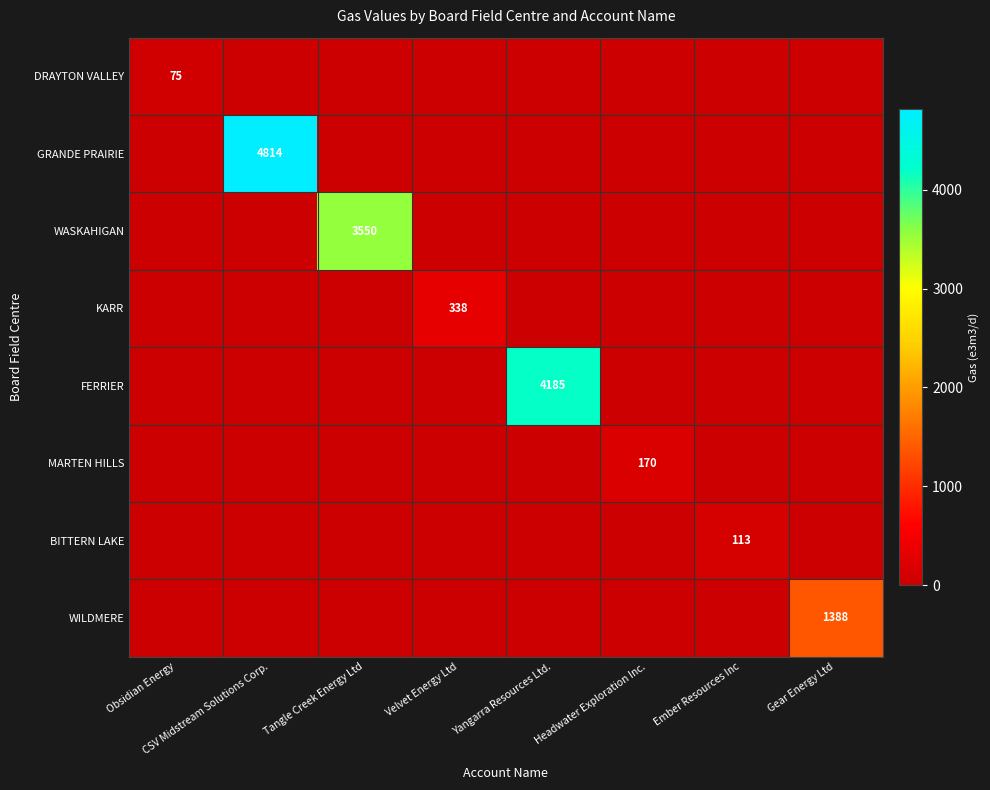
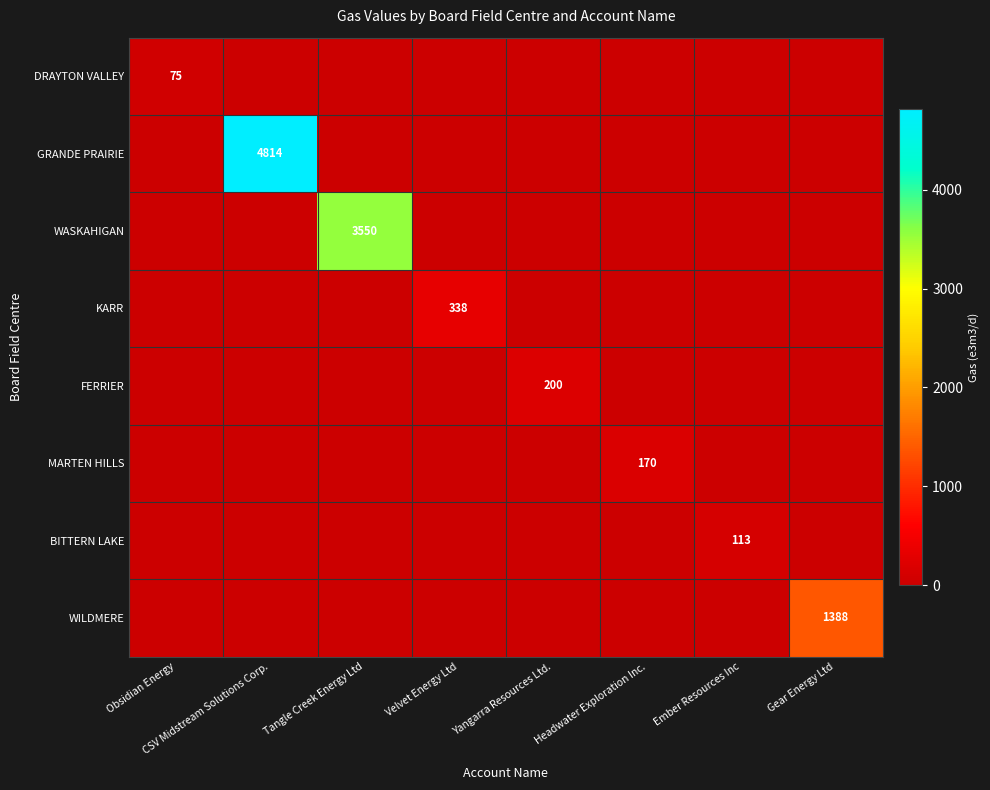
  {
    "DRAYTON VALLEY": {
      "Obsidian Energy": 75
    },
    "GRANDE PRAIRIE": {
      "CSV Midstream Solutions Corp.": 4814
    },
    "WASKAHIGAN": {
      "Tangle Creek Energy Ltd": 3550
    },
    "KARR": {
      "Velvet Energy Ltd": 338
    },
    "FERRIER": {
-     "Yangarra Resources Ltd.": 4185
+     "Yangarra Resources Ltd.": 200
    },
    "MARTEN HILLS": {
      "Headwater Exploration Inc.": 170
    },
    "BITTERN LAKE": {
      "Ember Resources Inc": 113
    },
    "WILDMERE": {
      "Gear Energy Ltd": 1388
    }
  }
